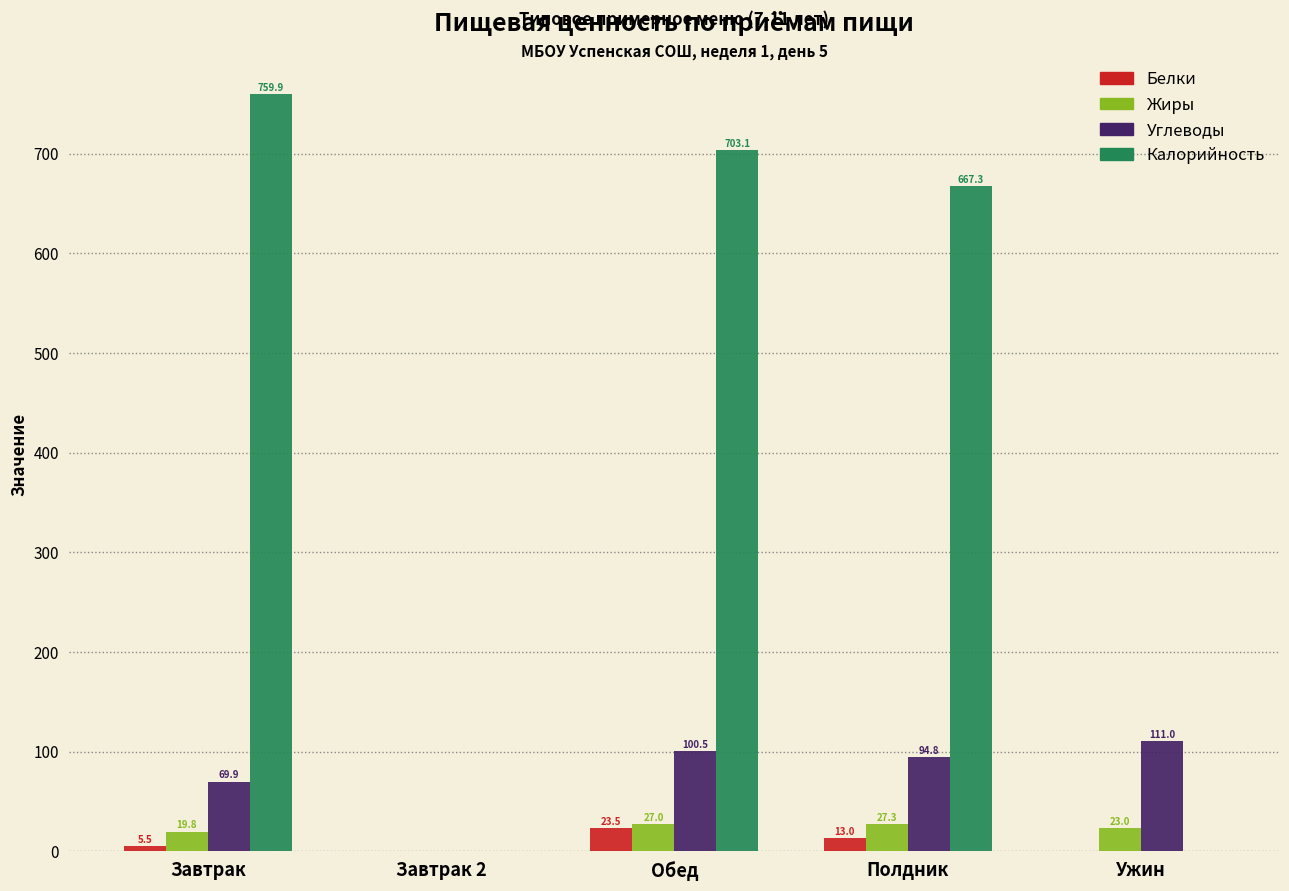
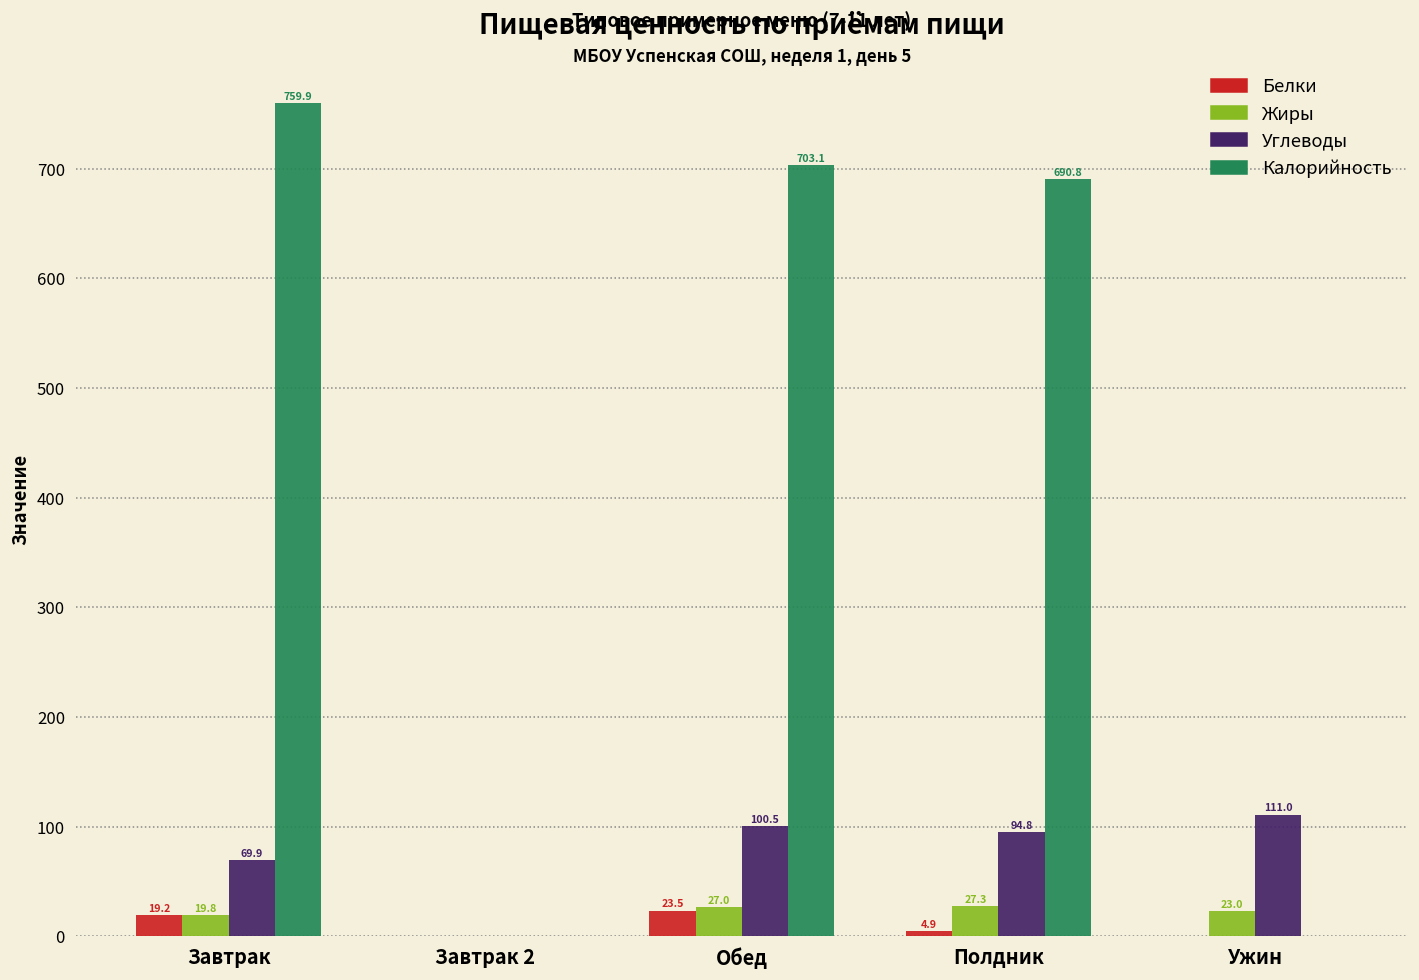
  {
    "Белки": {
-     "Завтрак": 5.5,
+     "Завтрак": 19.2,
      "Обед": 23.5,
-     "Полдник": 13.0
+     "Полдник": 4.9
    },
    "Жиры": {
      "Завтрак": 19.8,
      "Обед": 27.0,
      "Полдник": 27.3,
      "Ужин": 23.0
    },
    "Углеводы": {
      "Завтрак": 69.9,
      "Обед": 100.5,
      "Полдник": 94.8,
      "Ужин": 111.0
    },
    "Калорийность": {
      "Завтрак": 759.9,
      "Обед": 703.1,
-     "Полдник": 667.3
+     "Полдник": 690.8
    }
  }
